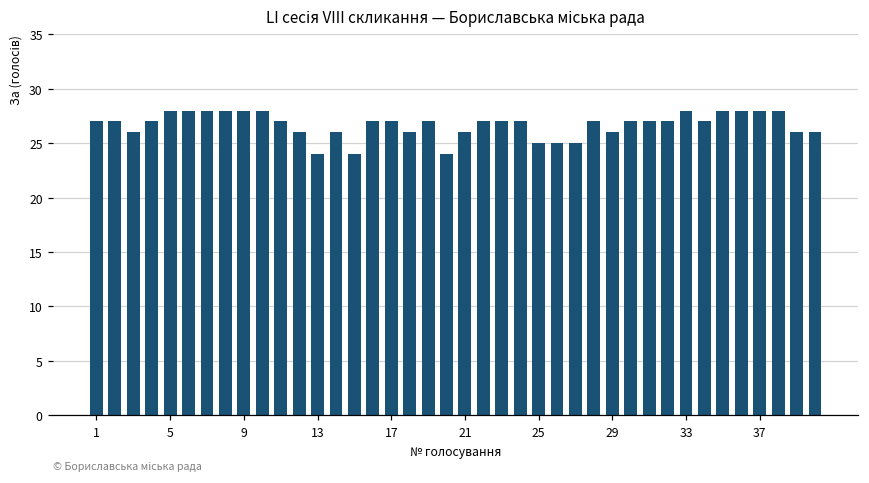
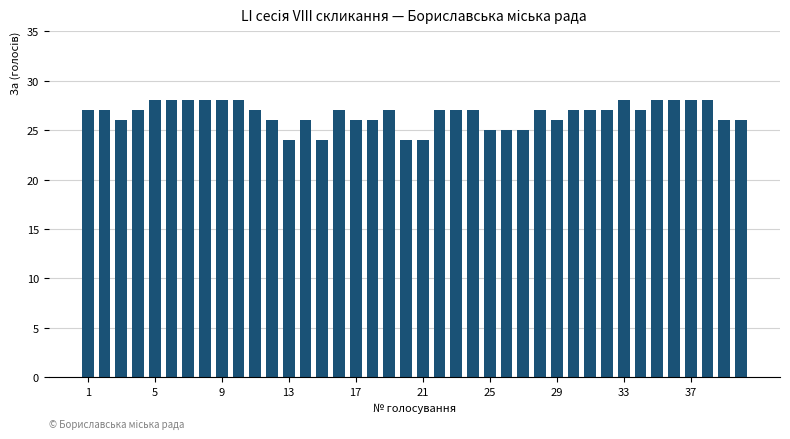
  {
    "1": 27,
    "5": 28,
    "9": 28,
    "13": 24,
-   "17": 27,
-   "21": 26,
+   "17": 26,
+   "21": 24,
    "25": 25,
    "29": 26,
    "33": 28,
    "37": 28
  }
